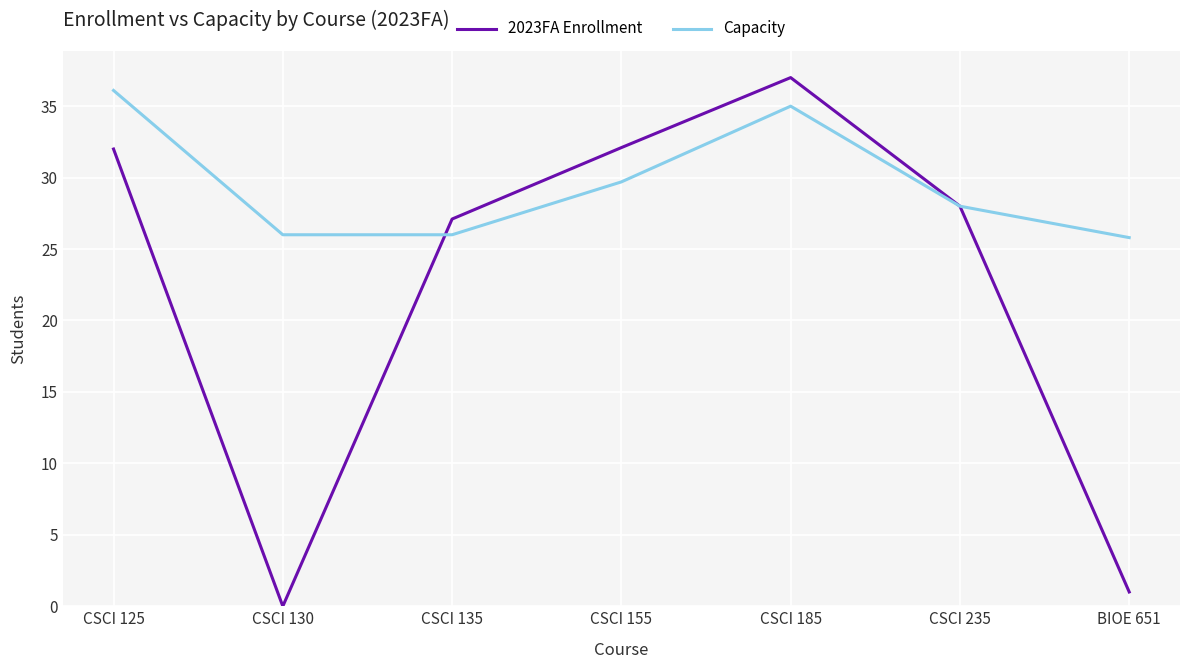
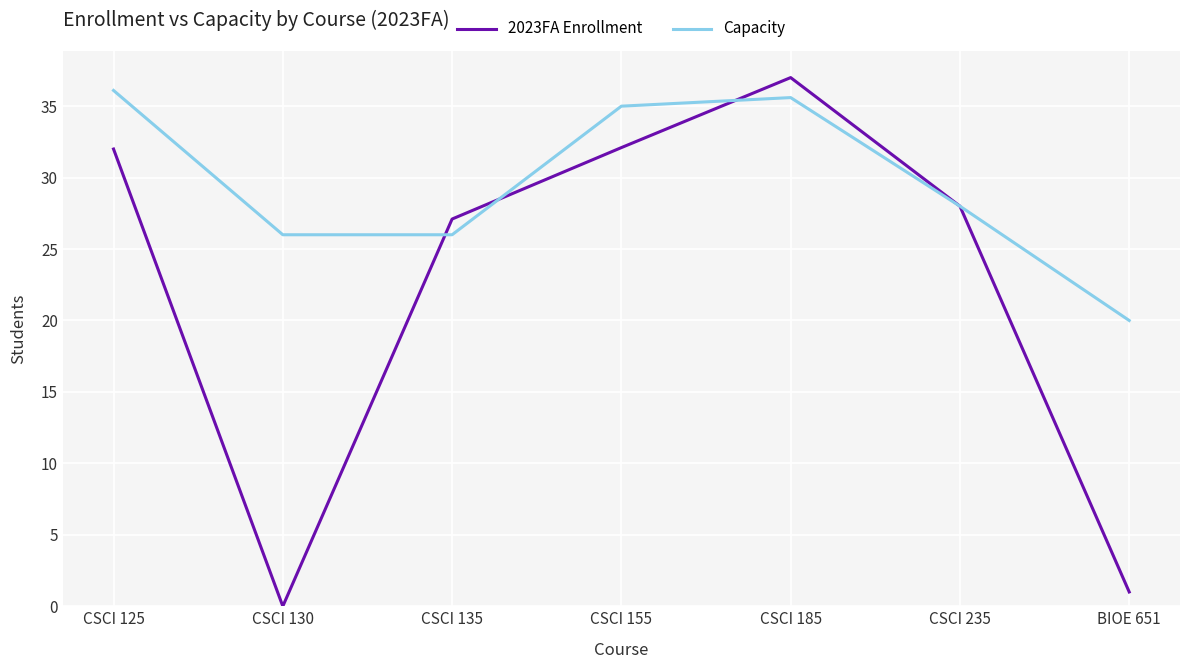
  {
    "2023FA Enrollment": {
      "CSCI 125": 32.0,
      "CSCI 130": 0.0,
      "CSCI 135": 27.1,
      "CSCI 155": 32.1,
      "CSCI 185": 37.0,
      "BIOE 651": 1.0
    },
    "Capacity": {
      "CSCI 125": 36.1,
      "CSCI 130": 26.0,
      "CSCI 135": 26.0,
-     "CSCI 155": 29.7,
-     "CSCI 185": 35.0,
-     "BIOE 651": 25.8
+     "CSCI 155": 35.0,
+     "CSCI 185": 35.6,
+     "BIOE 651": 20.0
    }
  }
